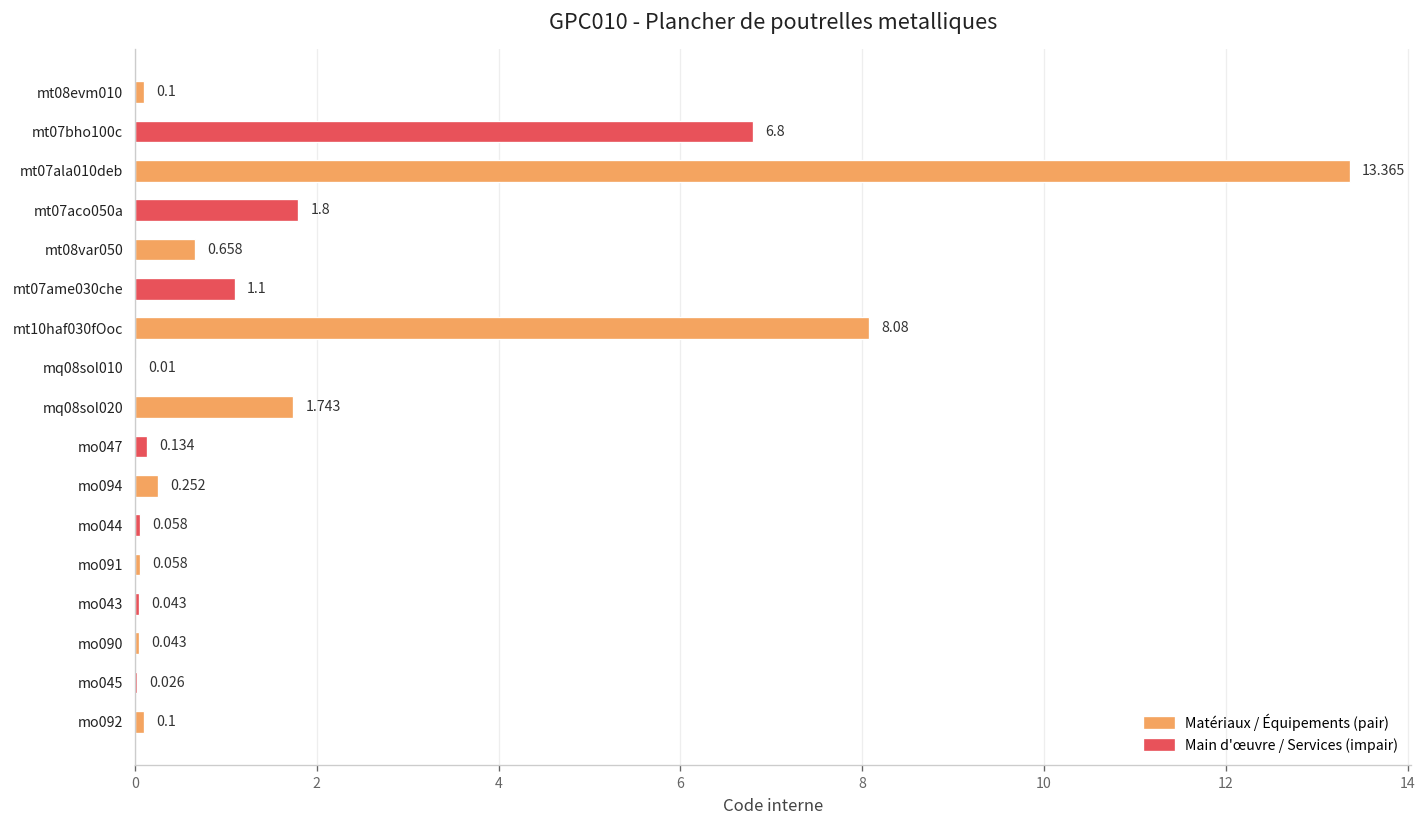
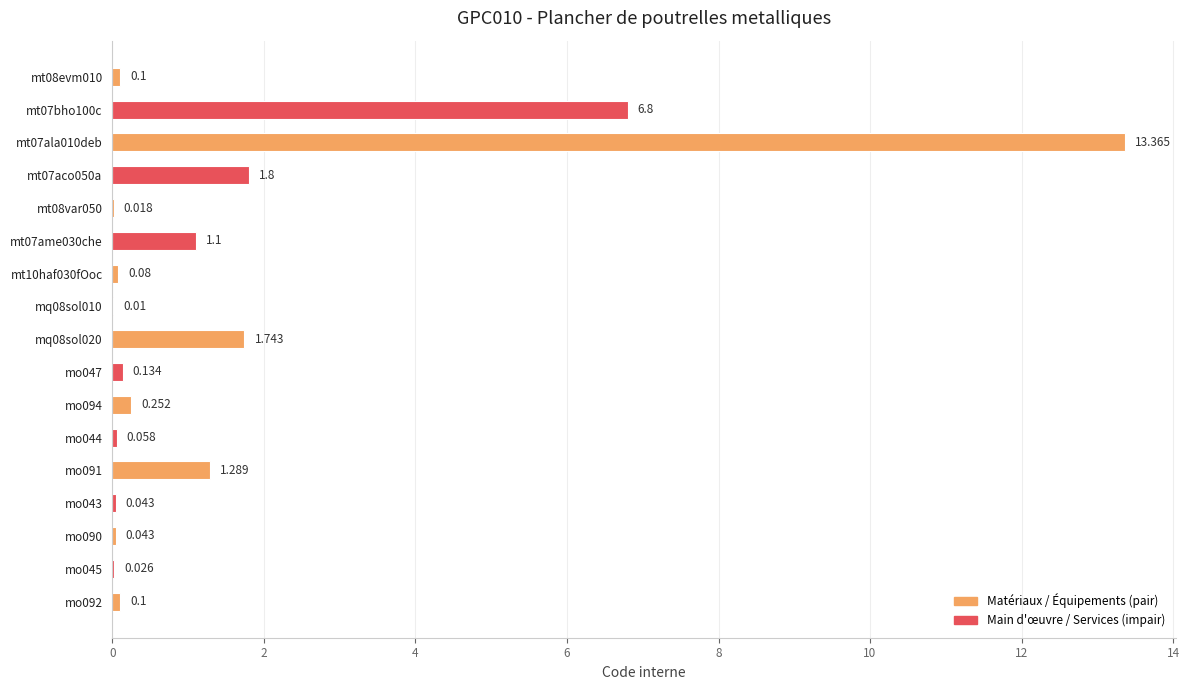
  {
    "mt08evm010": 0.1,
    "mt07bho100c": 6.8,
    "mt07ala010deb": 13.365,
    "mt07aco050a": 1.8,
-   "mt08var050": 0.658,
+   "mt08var050": 0.018,
    "mt07ame030che": 1.1,
-   "mt10haf030fOoc": 8.08,
+   "mt10haf030fOoc": 0.08,
    "mq08sol010": 0.01,
    "mq08sol020": 1.743,
    "mo047": 0.134,
    "mo094": 0.252,
    "mo044": 0.058,
-   "mo091": 0.058,
+   "mo091": 1.289,
    "mo043": 0.043,
    "mo090": 0.043,
    "mo045": 0.026,
    "mo092": 0.1
  }
